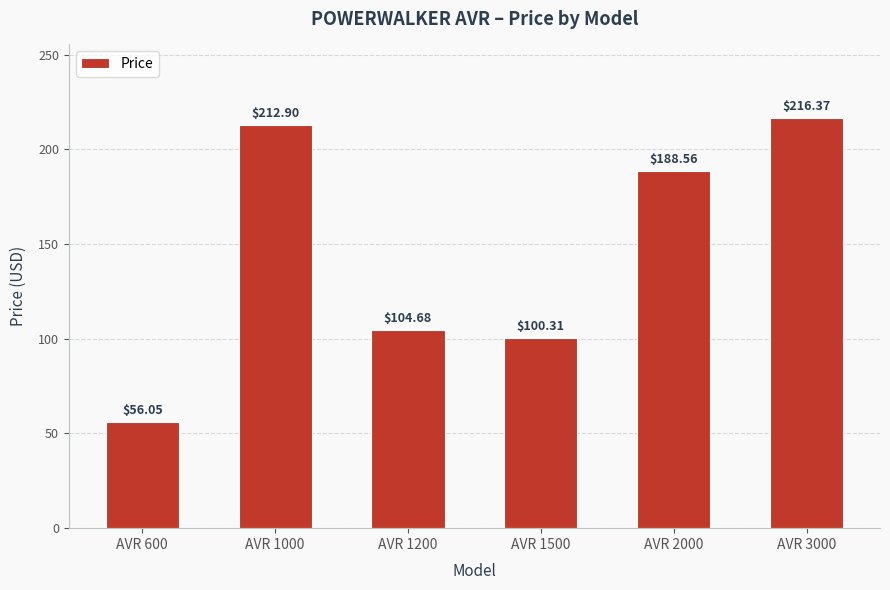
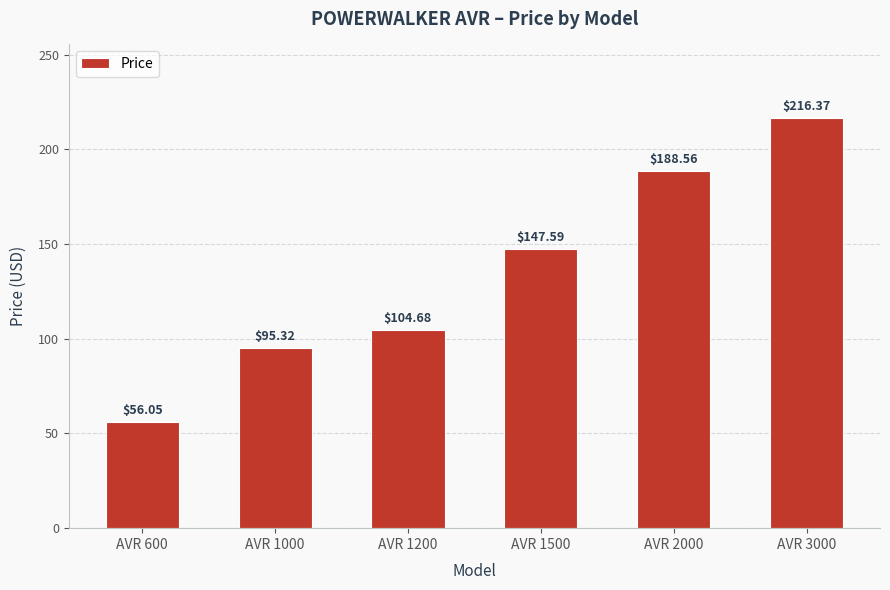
  {
    "AVR 600": "$56.05",
-   "AVR 1000": "$212.90",
+   "AVR 1000": "$95.32",
    "AVR 1200": "$104.68",
-   "AVR 1500": "$100.31",
+   "AVR 1500": "$147.59",
    "AVR 2000": "$188.56",
    "AVR 3000": "$216.37"
  }
